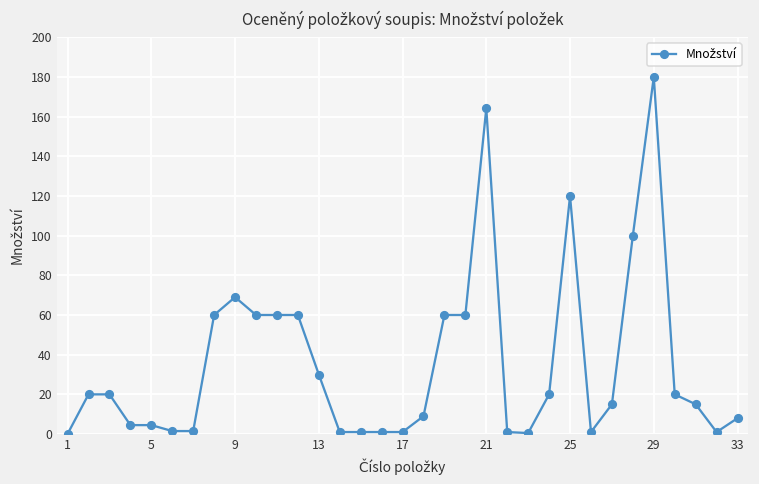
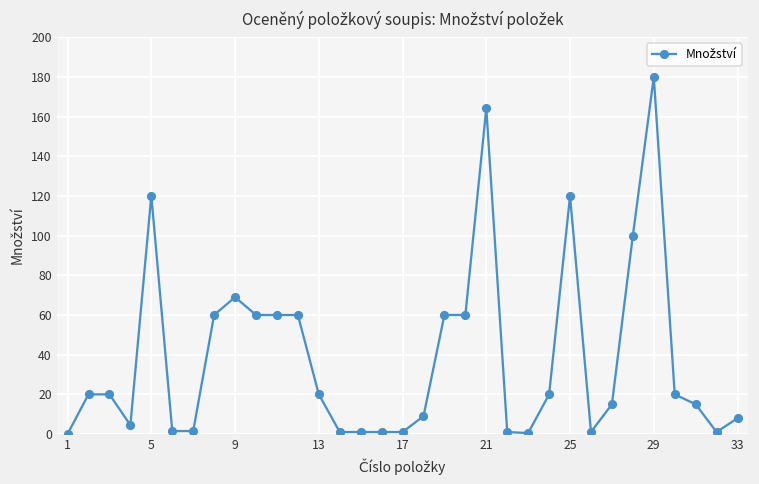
  {
    "1": 0,
-   "5": 5,
+   "5": 120,
    "9": 69,
-   "13": 30,
+   "13": 20,
    "17": 1,
    "21": 164,
    "25": 120,
    "29": 180,
    "33": 8
  }
